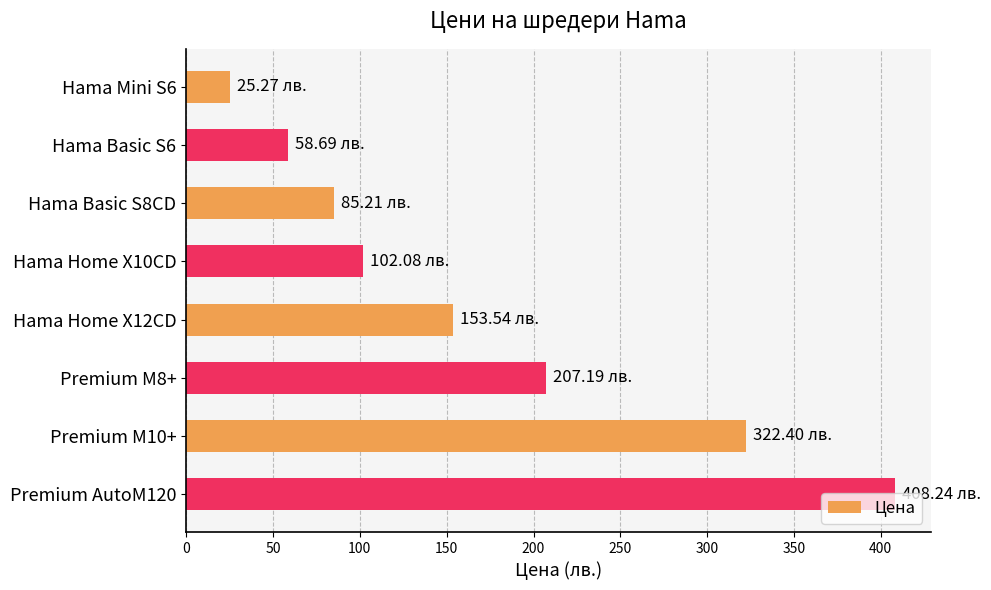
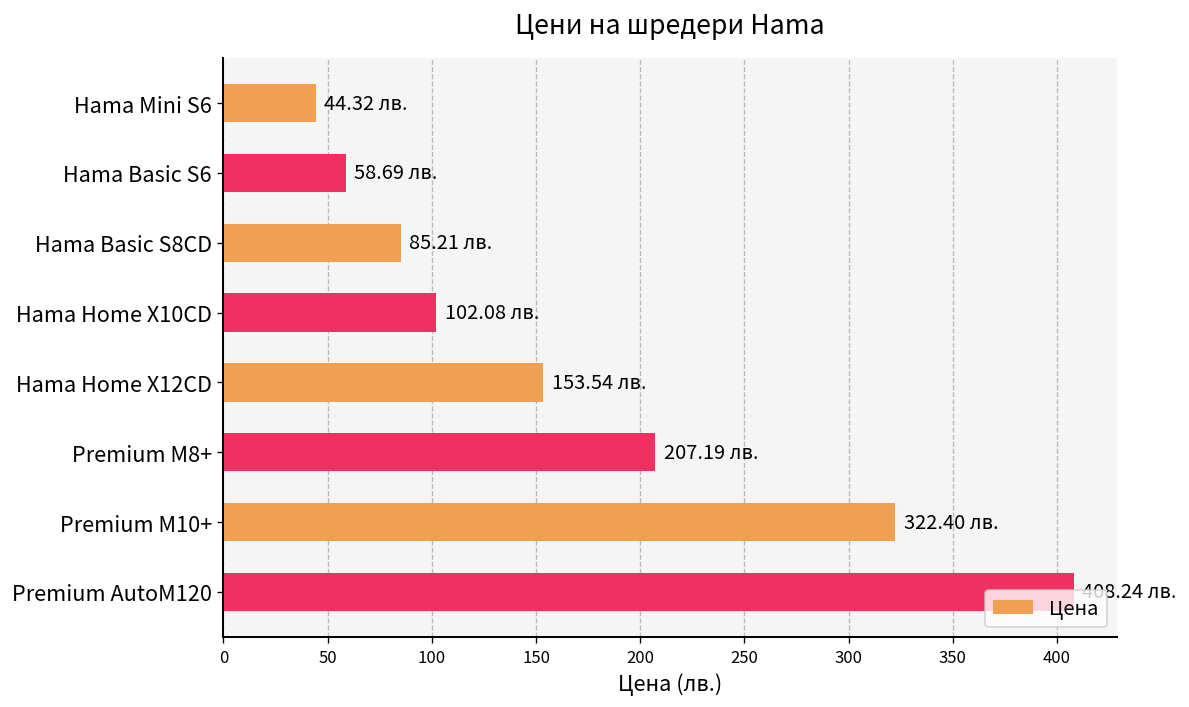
  {
-   "Hama Mini S6": 25.27,
+   "Hama Mini S6": 44.32,
    "Hama Basic S6": 58.69,
    "Hama Basic S8CD": 85.21,
    "Hama Home X10CD": 102.08,
    "Hama Home X12CD": 153.54,
    "Premium M8+": 207.19,
    "Premium M10+": 322.40
  }
